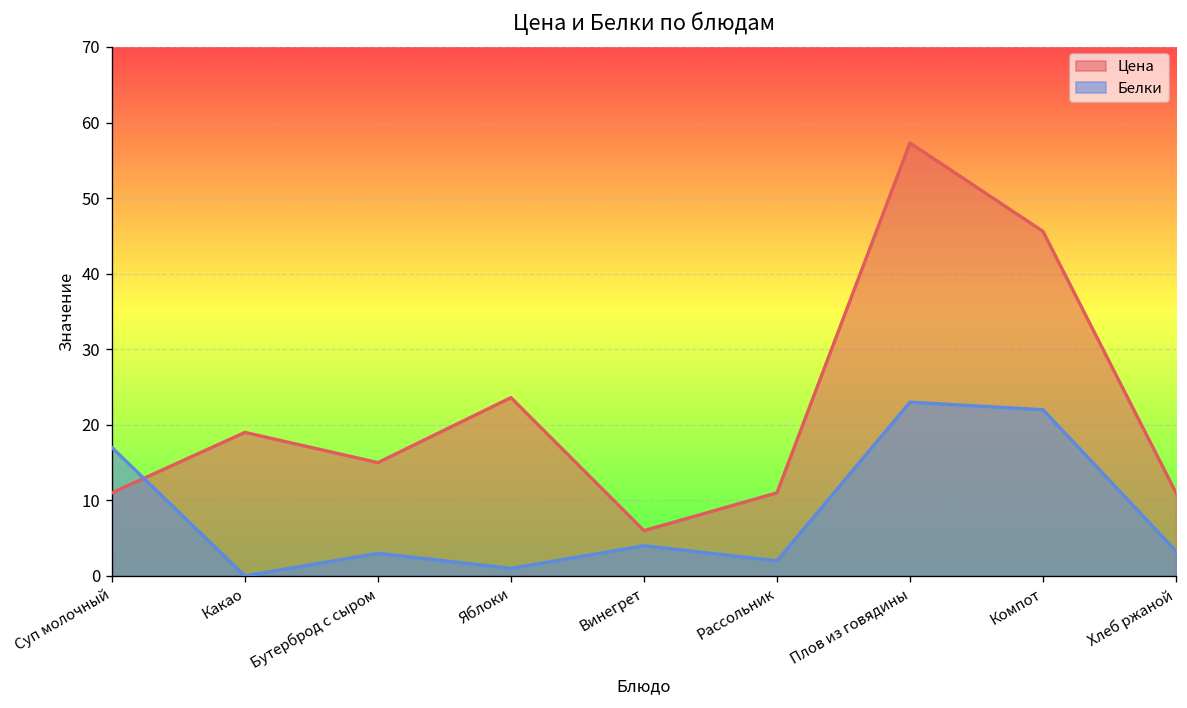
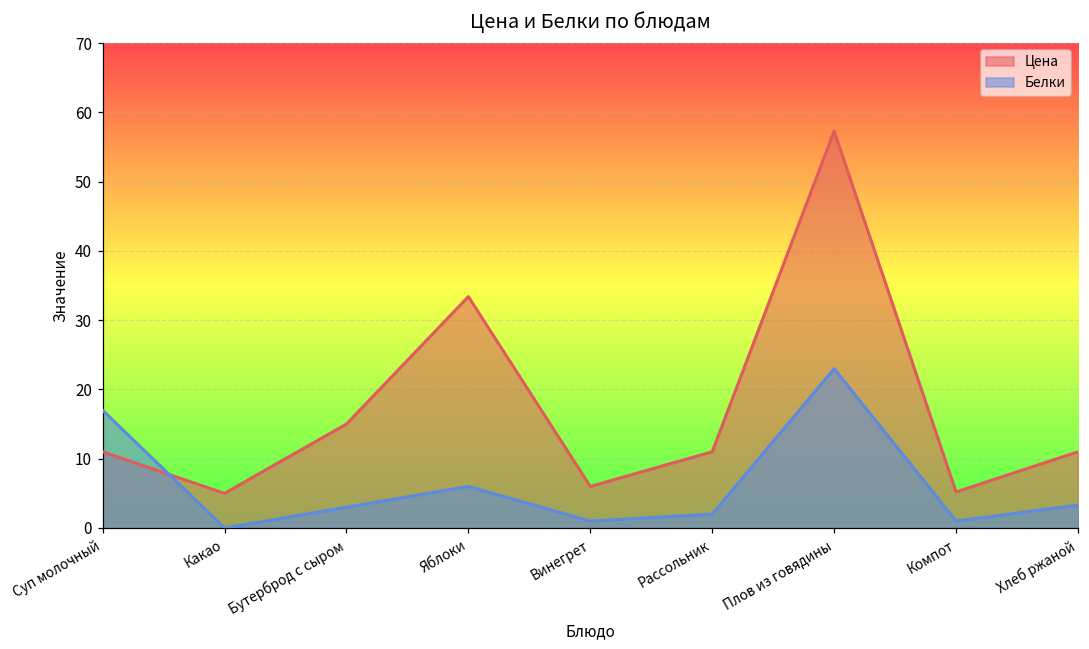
  {
    "Цена": {
      "Суп молочный": 11,
-     "Какао": 19,
+     "Какао": 5,
      "Бутерброд с сыром": 15,
-     "Яблоки": 24,
+     "Яблоки": 33,
      "Винегрет": 6,
      "Рассольник": 11,
      "Плов из говядины": 57,
-     "Компот": 46,
+     "Компот": 5,
      "Хлеб ржаной": 11
    },
    "Белки": {
      "Суп молочный": 17,
      "Какао": 0,
      "Бутерброд с сыром": 3,
-     "Яблоки": 1,
-     "Винегрет": 4,
+     "Яблоки": 6,
+     "Винегрет": 1,
      "Рассольник": 2,
      "Плов из говядины": 23,
-     "Компот": 22,
+     "Компот": 1,
      "Хлеб ржаной": 3
    }
  }
